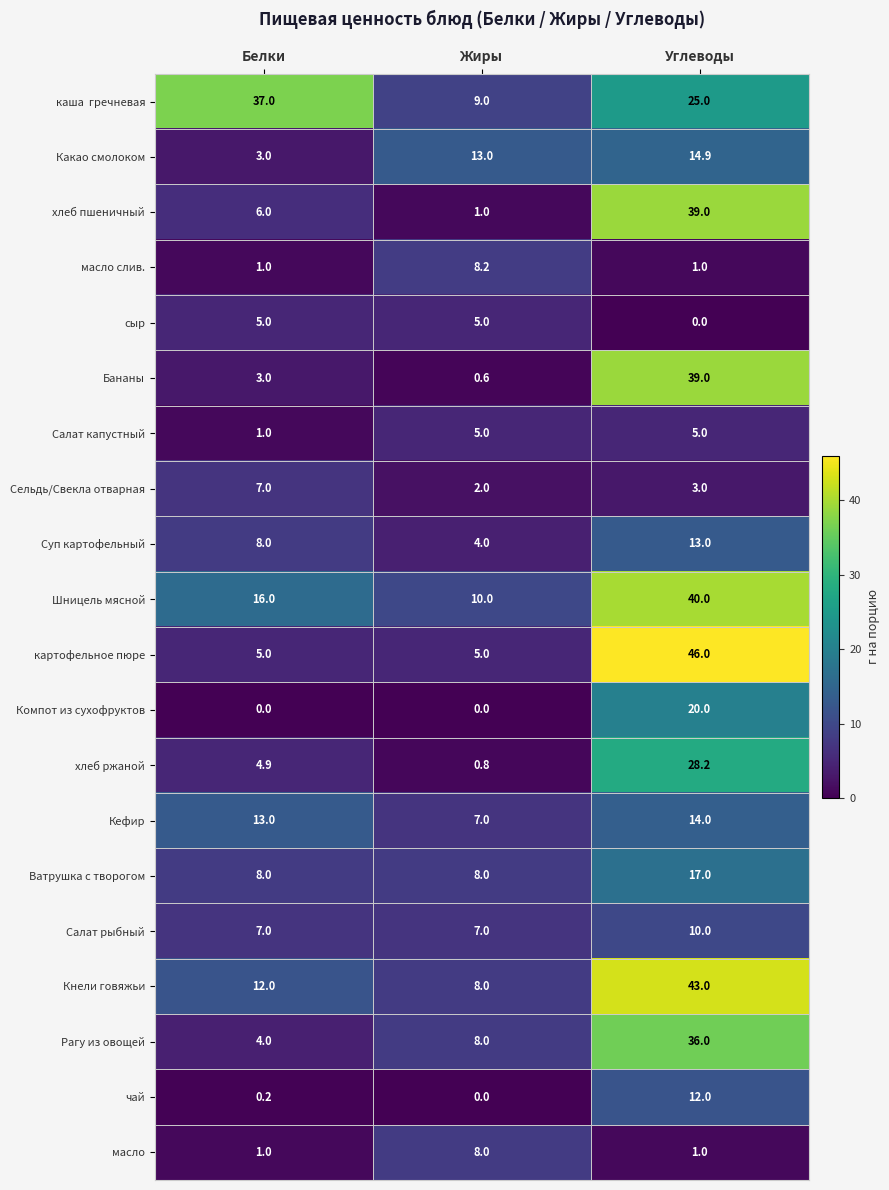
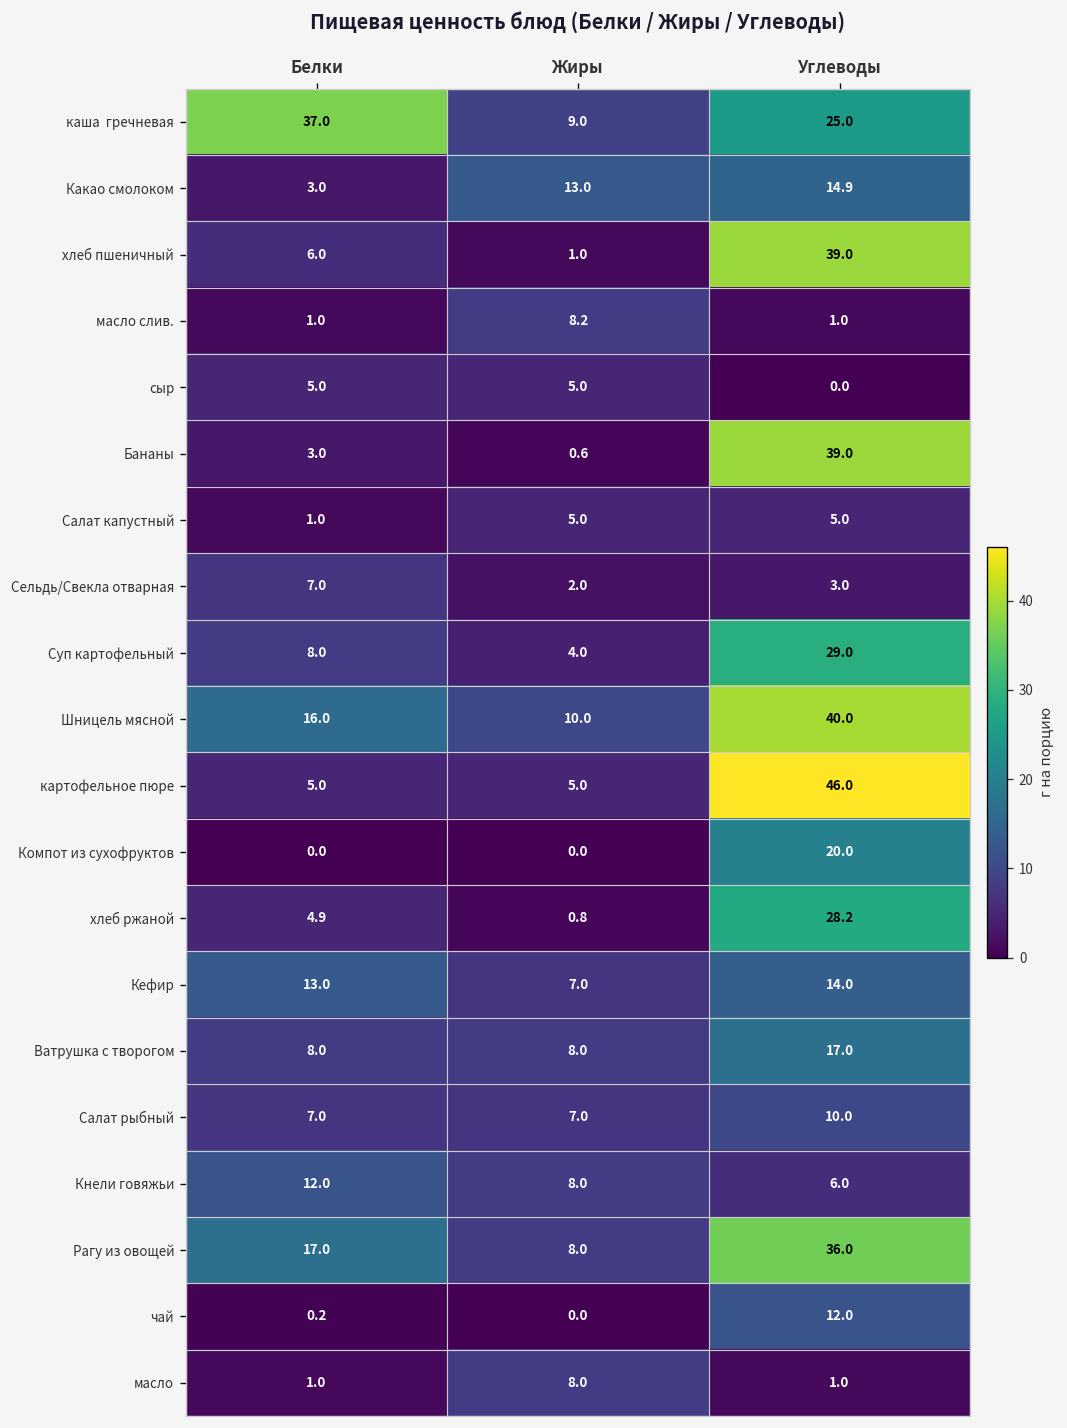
  {
    "каша гречневая": {
      "Белки": 37.0,
      "Жиры": 9.0,
      "Углеводы": 25.0
    },
    "Какао смолоком": {
      "Белки": 3.0,
      "Жиры": 13.0,
      "Углеводы": 14.9
    },
    "хлеб пшеничный": {
      "Белки": 6.0,
      "Жиры": 1.0,
      "Углеводы": 39.0
    },
    "масло слив.": {
      "Белки": 1.0,
      "Жиры": 8.2,
      "Углеводы": 1.0
    },
    "сыр": {
      "Белки": 5.0,
      "Жиры": 5.0,
      "Углеводы": 0.0
    },
    "Бананы": {
      "Белки": 3.0,
      "Жиры": 0.6,
      "Углеводы": 39.0
    },
    "Салат капустный": {
      "Белки": 1.0,
      "Жиры": 5.0,
      "Углеводы": 5.0
    },
    "Сельдь/Свекла отварная": {
      "Белки": 7.0,
      "Жиры": 2.0,
      "Углеводы": 3.0
    },
    "Суп картофельный": {
      "Белки": 8.0,
      "Жиры": 4.0,
-     "Углеводы": 13.0
+     "Углеводы": 29.0
    },
    "Шницель мясной": {
      "Белки": 16.0,
      "Жиры": 10.0,
      "Углеводы": 40.0
    },
    "картофельное пюре": {
      "Белки": 5.0,
      "Жиры": 5.0,
      "Углеводы": 46.0
    },
    "Компот из сухофруктов": {
      "Белки": 0.0,
      "Жиры": 0.0,
      "Углеводы": 20.0
    },
    "хлеб ржаной": {
      "Белки": 4.9,
      "Жиры": 0.8,
      "Углеводы": 28.2
    },
    "Кефир": {
      "Белки": 13.0,
      "Жиры": 7.0,
      "Углеводы": 14.0
    },
    "Ватрушка с творогом": {
      "Белки": 8.0,
      "Жиры": 8.0,
      "Углеводы": 17.0
    },
    "Салат рыбный": {
      "Белки": 7.0,
      "Жиры": 7.0,
      "Углеводы": 10.0
    },
    "Кнели говяжьи": {
      "Белки": 12.0,
      "Жиры": 8.0,
-     "Углеводы": 43.0
+     "Углеводы": 6.0
    },
    "Рагу из овощей": {
-     "Белки": 4.0,
+     "Белки": 17.0,
      "Жиры": 8.0,
      "Углеводы": 36.0
    },
    "чай": {
      "Белки": 0.2,
      "Жиры": 0.0,
      "Углеводы": 12.0
    },
    "масло": {
      "Белки": 1.0,
      "Жиры": 8.0,
      "Углеводы": 1.0
    }
  }
